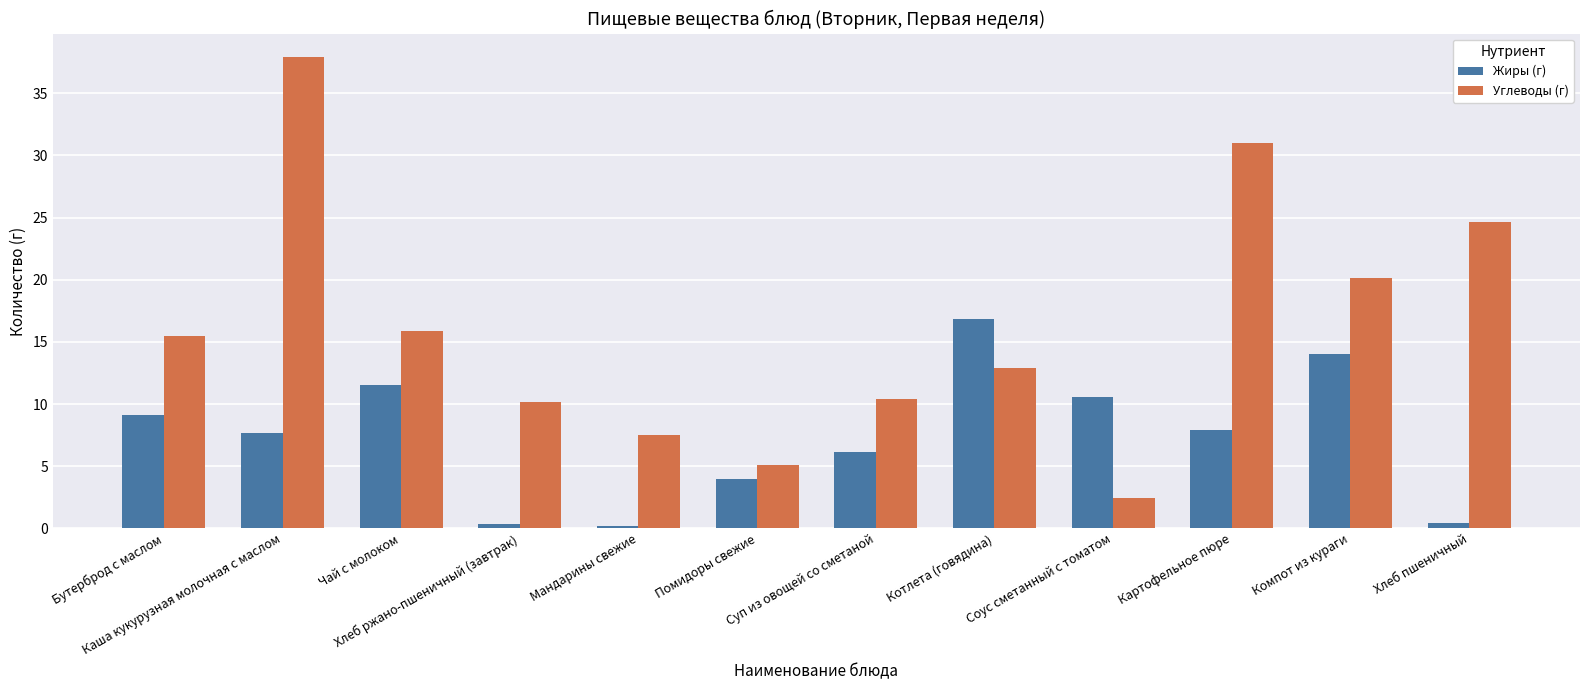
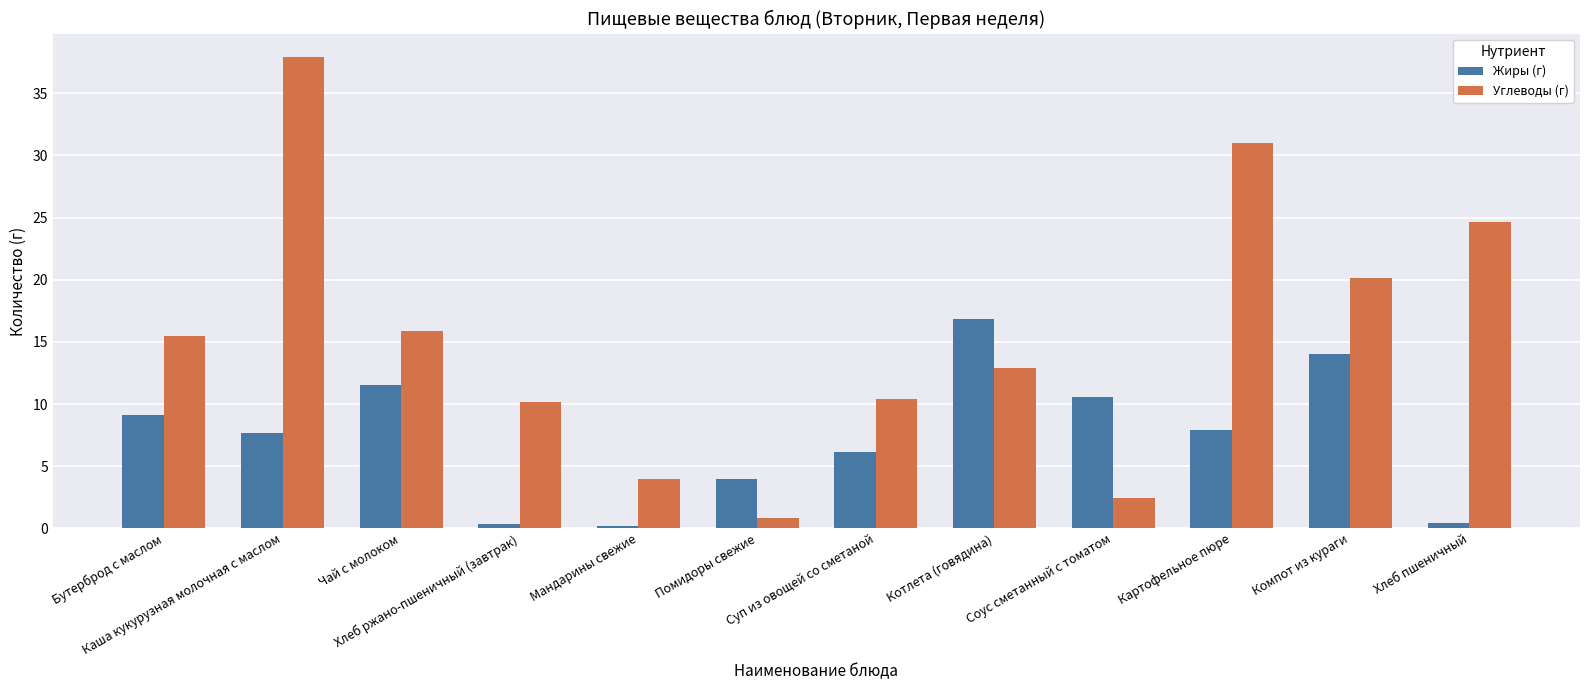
  {
    "Жиры (г)": {
      "Бутерброд с маслом": 9.1,
      "Каша кукурузная молочная с маслом": 7.7,
      "Чай с молоком": 11.5,
      "Хлеб ржано-пшеничный (завтрак)": 0.4,
      "Помидоры свежие": 4.0,
      "Суп из овощей со сметаной": 6.1,
      "Котлета (говядина)": 16.8,
      "Соус сметанный с томатом": 10.6,
      "Картофельное пюре": 7.9,
      "Компот из кураги": 14.0,
      "Хлеб пшеничный": 0.4
    },
    "Углеводы (г)": {
      "Бутерброд с маслом": 15.5,
      "Каша кукурузная молочная с маслом": 37.9,
      "Чай с молоком": 15.9,
      "Хлеб ржано-пшеничный (завтрак)": 10.2,
-     "Мандарины свежие": 7.5,
-     "Помидоры свежие": 5.1,
+     "Мандарины свежие": 4.0,
+     "Помидоры свежие": 0.8,
      "Суп из овощей со сметаной": 10.4,
      "Котлета (говядина)": 12.9,
      "Соус сметанный с томатом": 2.4,
      "Картофельное пюре": 31.0,
      "Компот из кураги": 20.1,
      "Хлеб пшеничный": 24.6
    }
  }
